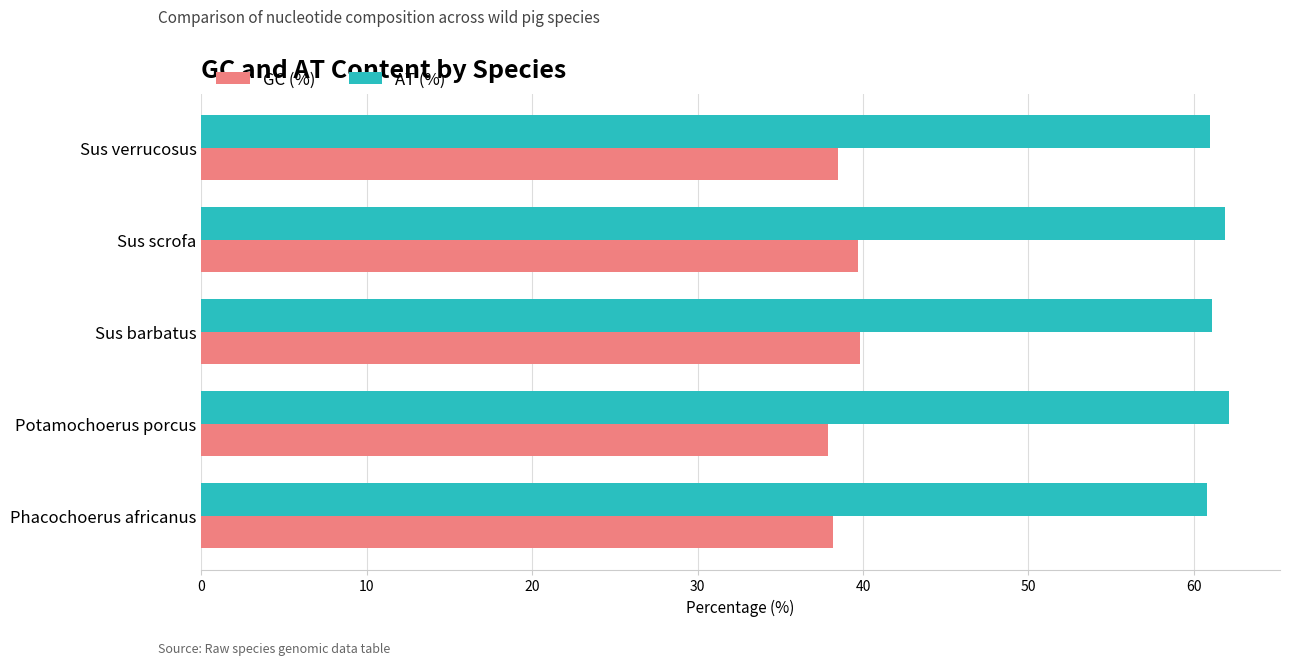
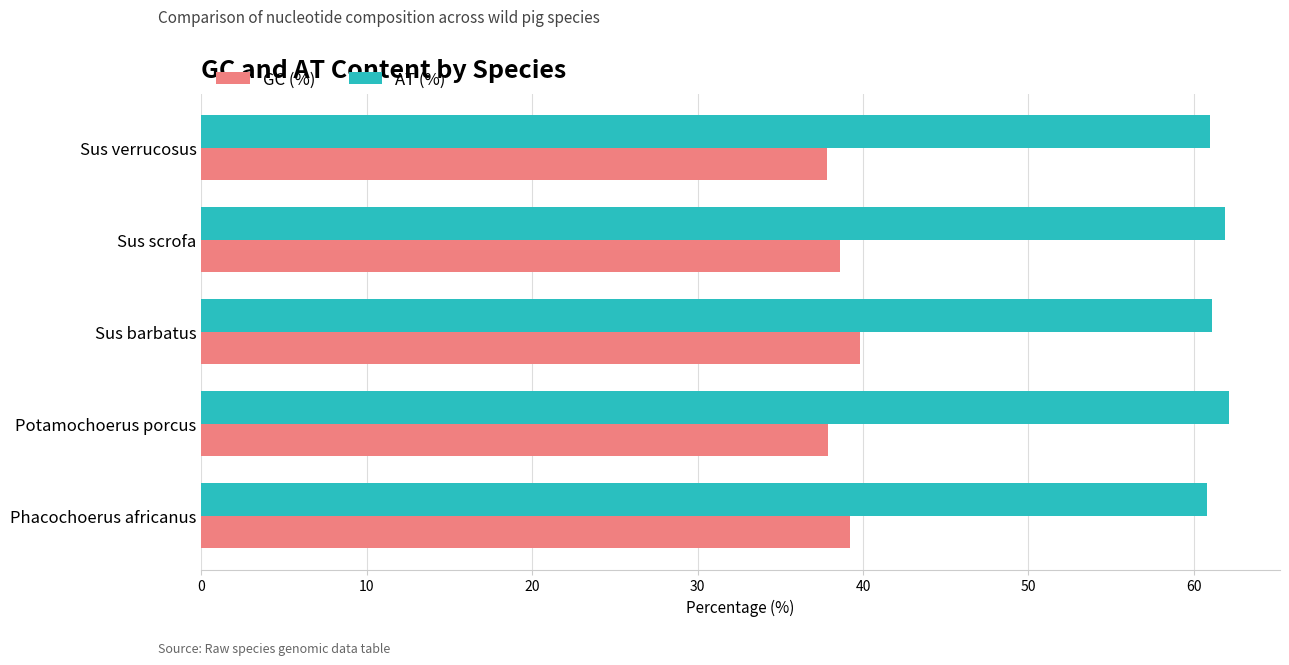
  {
    "GC (%)": {
-     "Sus verrucosus": 38.5,
-     "Sus scrofa": 39.7,
+     "Sus verrucosus": 37.8,
+     "Sus scrofa": 38.6,
      "Sus barbatus": 39.8,
      "Potamochoerus porcus": 37.9,
-     "Phacochoerus africanus": 38.2
+     "Phacochoerus africanus": 39.2
    },
    "AT (%)": {
      "Sus verrucosus": 61.0,
      "Sus scrofa": 61.9,
      "Sus barbatus": 61.1,
      "Potamochoerus porcus": 62.1,
      "Phacochoerus africanus": 60.8
    }
  }
